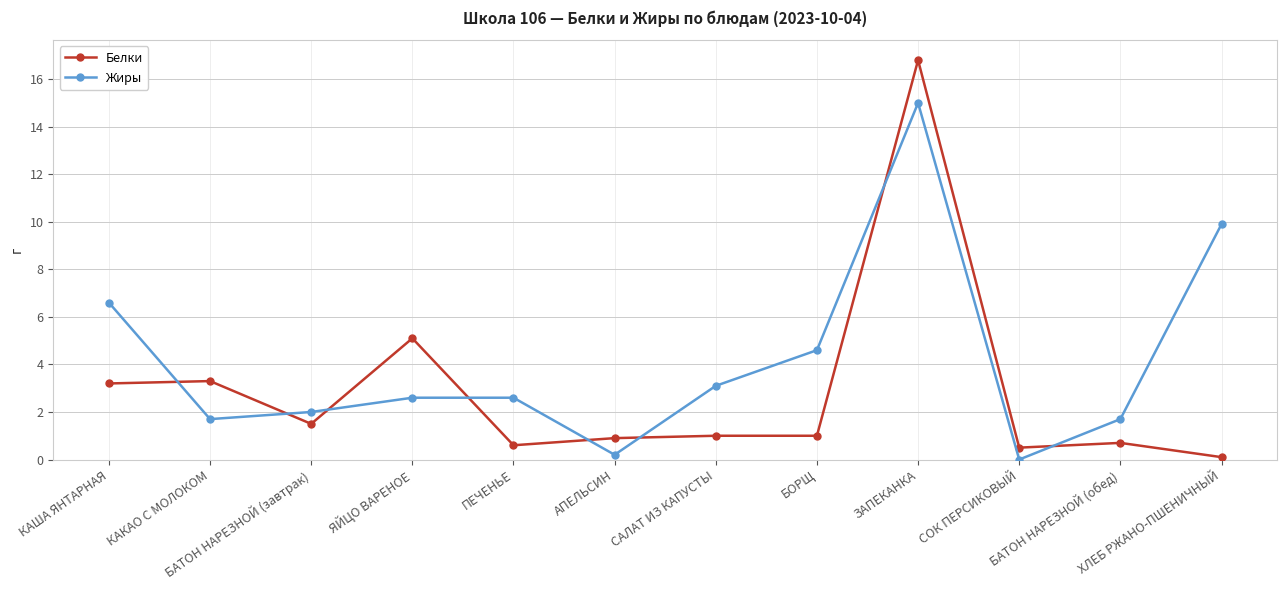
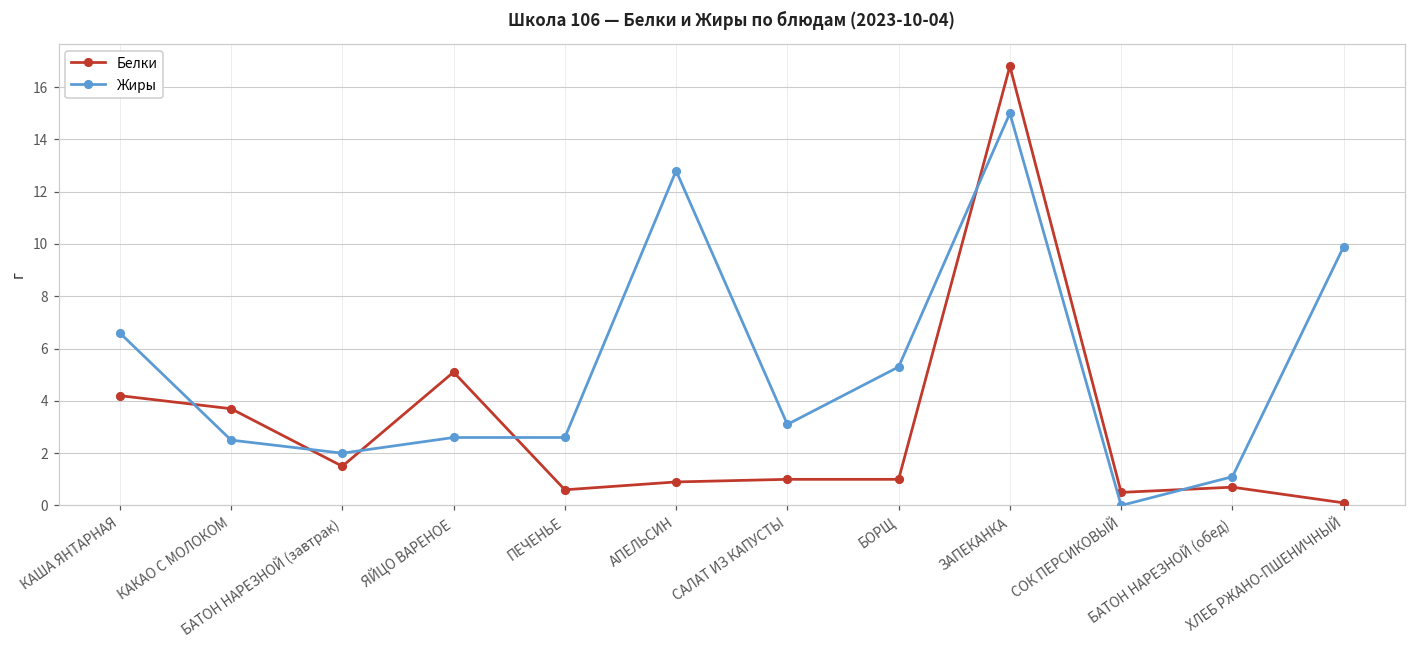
  {
    "Белки": {
-     "КАША ЯНТАРНАЯ": 3.2,
-     "КАКАО С МОЛОКОМ": 3.3,
+     "КАША ЯНТАРНАЯ": 4.2,
+     "КАКАО С МОЛОКОМ": 3.7,
      "БАТОН НАРЕЗНОЙ (завтрак)": 1.5,
      "ЯЙЦО ВАРЕНОЕ": 5.1,
      "ПЕЧЕНЬЕ": 0.6,
      "АПЕЛЬСИН": 0.9,
      "САЛАТ ИЗ КАПУСТЫ": 1.0,
      "БОРЩ": 1.0,
      "ЗАПЕКАНКА": 16.8,
      "СОК ПЕРСИКОВЫЙ": 0.5,
      "БАТОН НАРЕЗНОЙ (обед)": 0.7,
      "ХЛЕБ РЖАНО-ПШЕНИЧНЫЙ": 0.1
    },
    "Жиры": {
      "КАША ЯНТАРНАЯ": 6.6,
-     "КАКАО С МОЛОКОМ": 1.7,
+     "КАКАО С МОЛОКОМ": 2.5,
      "БАТОН НАРЕЗНОЙ (завтрак)": 2.0,
      "ЯЙЦО ВАРЕНОЕ": 2.6,
      "ПЕЧЕНЬЕ": 2.6,
-     "АПЕЛЬСИН": 0.2,
+     "АПЕЛЬСИН": 12.8,
      "САЛАТ ИЗ КАПУСТЫ": 3.1,
-     "БОРЩ": 4.6,
+     "БОРЩ": 5.3,
      "ЗАПЕКАНКА": 15.0,
      "СОК ПЕРСИКОВЫЙ": 0.0,
-     "БАТОН НАРЕЗНОЙ (обед)": 1.7,
+     "БАТОН НАРЕЗНОЙ (обед)": 1.1,
      "ХЛЕБ РЖАНО-ПШЕНИЧНЫЙ": 9.9
    }
  }
